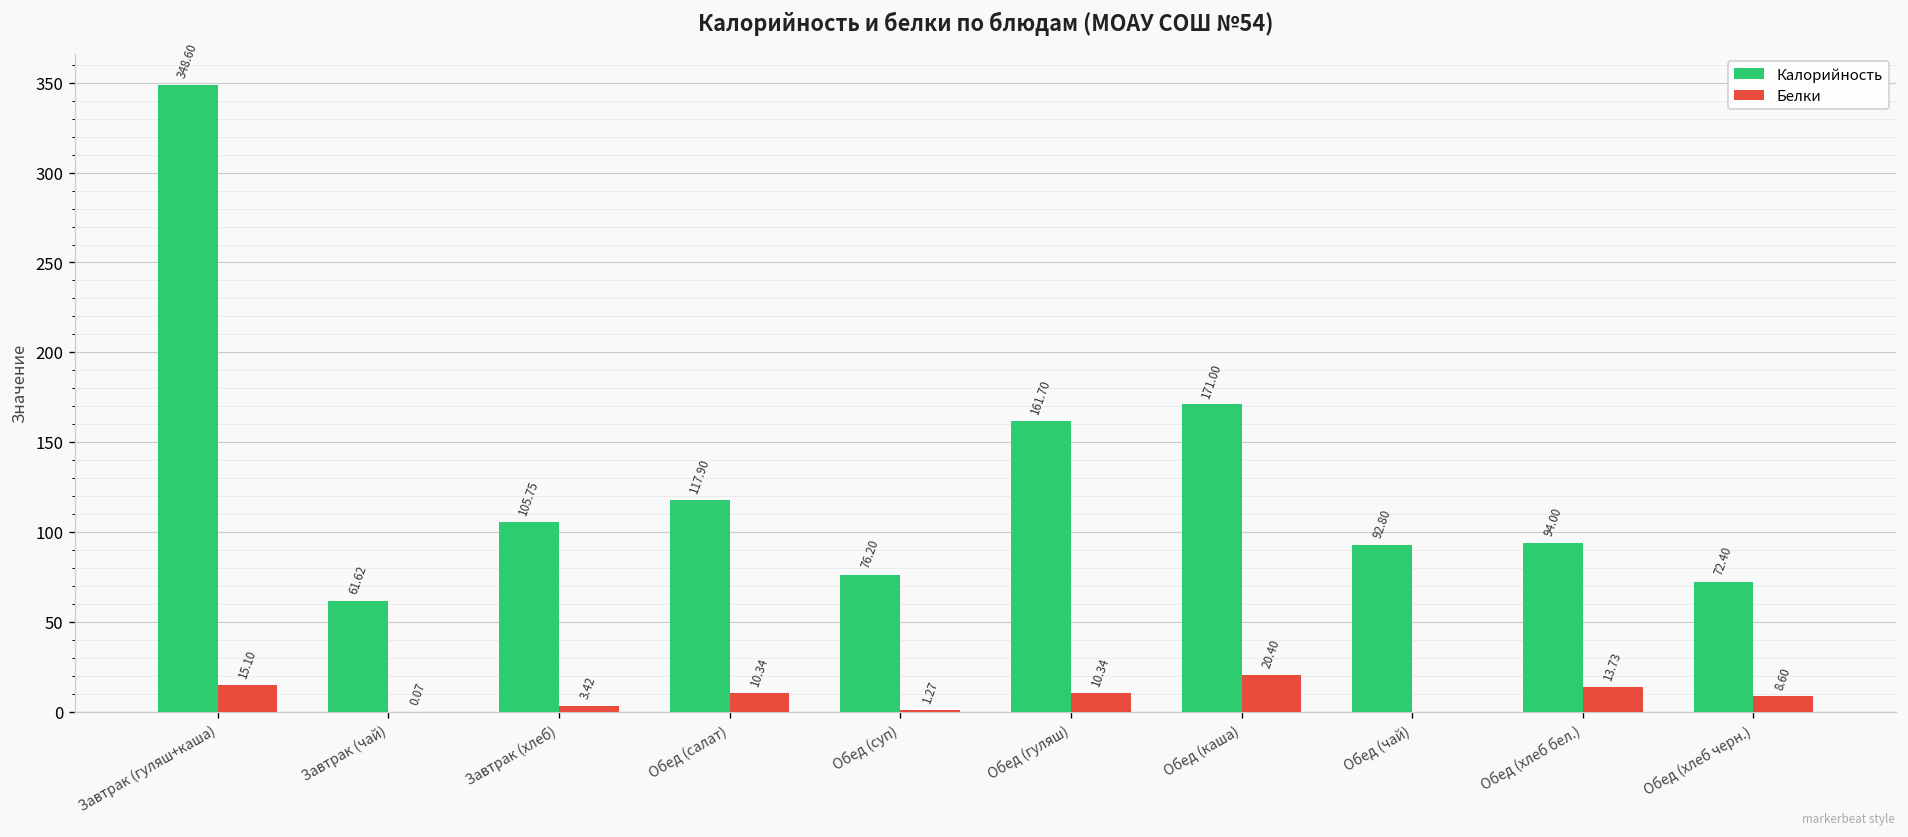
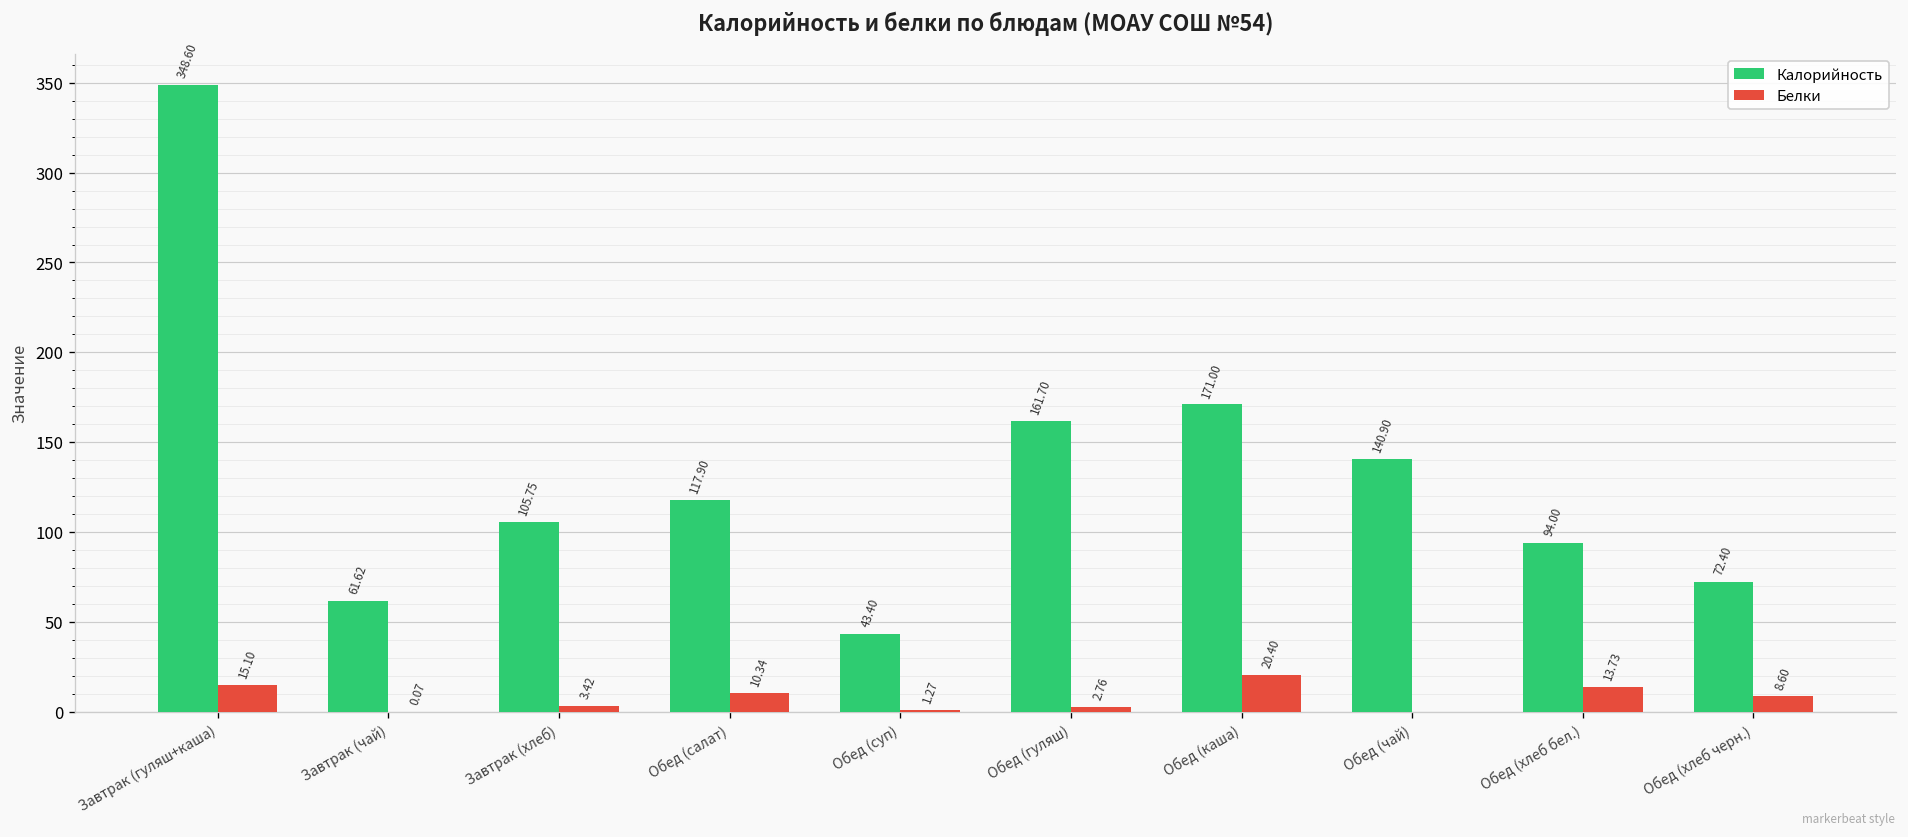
  {
    "Калорийность": {
      "Завтрак (гуляш+каша)": 348.60,
      "Завтрак (чай)": 61.62,
      "Завтрак (хлеб)": 105.75,
      "Обед (салат)": 117.90,
-     "Обед (суп)": 76.20,
+     "Обед (суп)": 43.40,
      "Обед (гуляш)": 161.70,
      "Обед (каша)": 171.00,
-     "Обед (чай)": 92.80,
+     "Обед (чай)": 140.90,
      "Обед (хлеб бел.)": 94.00,
      "Обед (хлеб черн.)": 72.40
    },
    "Белки": {
      "Завтрак (гуляш+каша)": 15.10,
      "Завтрак (чай)": 0.07,
      "Завтрак (хлеб)": 3.42,
      "Обед (салат)": 10.34,
      "Обед (суп)": 1.27,
-     "Обед (гуляш)": 10.34,
+     "Обед (гуляш)": 2.76,
      "Обед (каша)": 20.40,
      "Обед (хлеб бел.)": 13.73,
      "Обед (хлеб черн.)": 8.60
    }
  }
